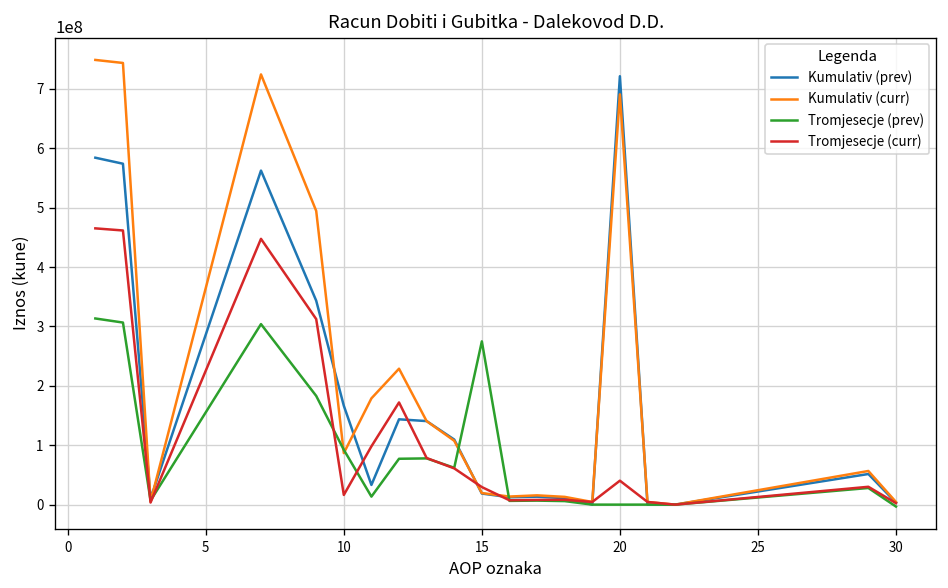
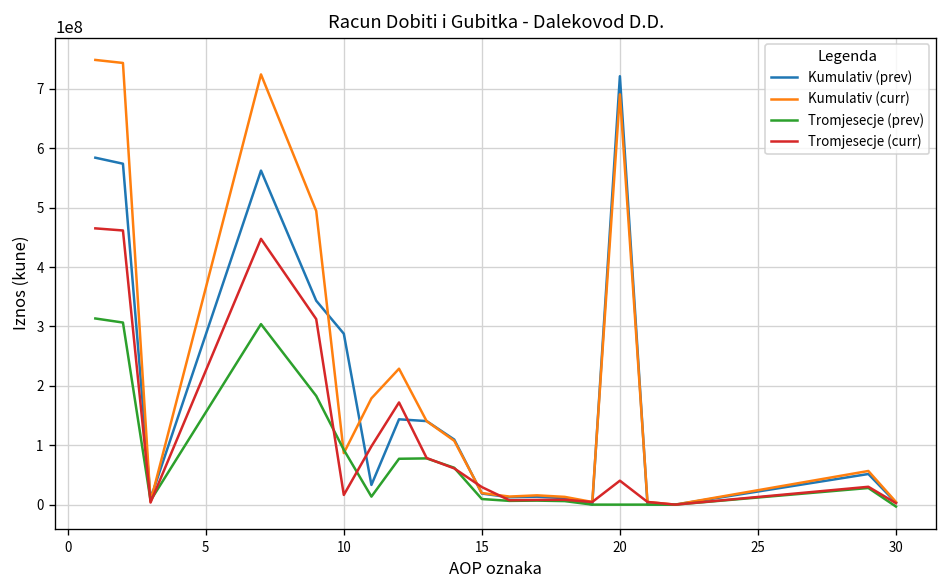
  {
    "Kumulativ (prev)": {
-     "10": 170000000,
+     "10": 290000000,
      "20": 720000000
    },
    "Kumulativ (curr)": {
      "10": 90000000,
      "20": 690000000
    },
    "Tromjesecje (prev)": {
      "10": 90000000,
-     "15": 270000000,
+     "15": 10000000,
      "20": 0,
      "30": 0
    },
    "Tromjesecje (curr)": {
      "10": 20000000,
      "15": 30000000,
      "20": 40000000
    }
  }
